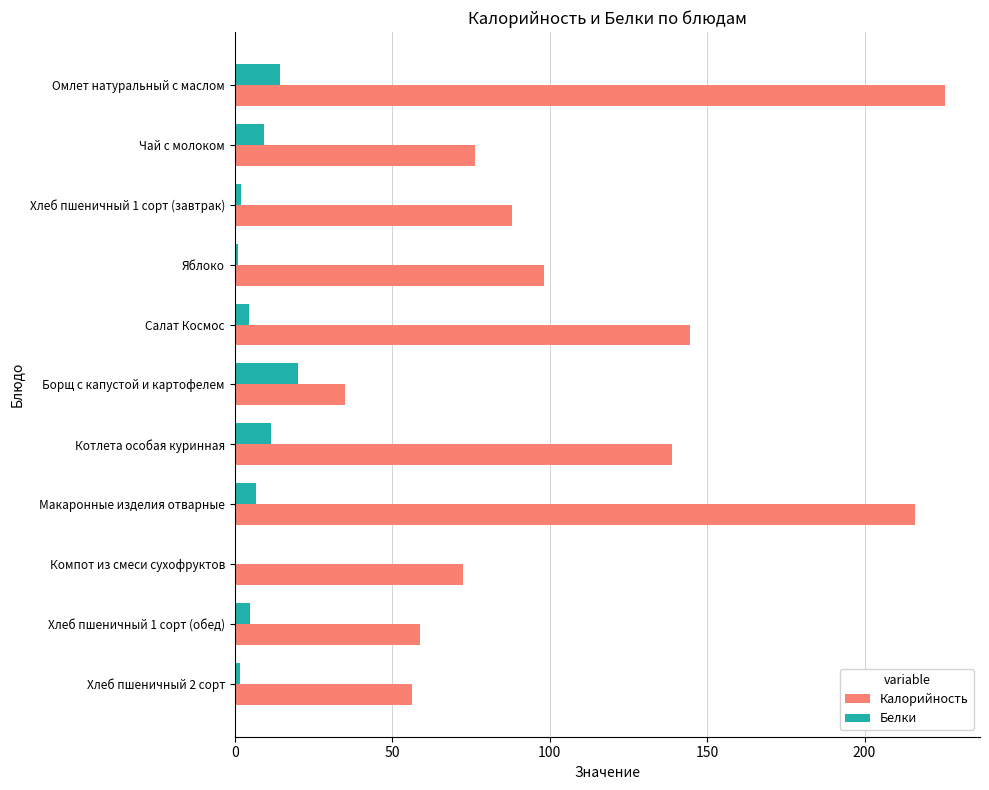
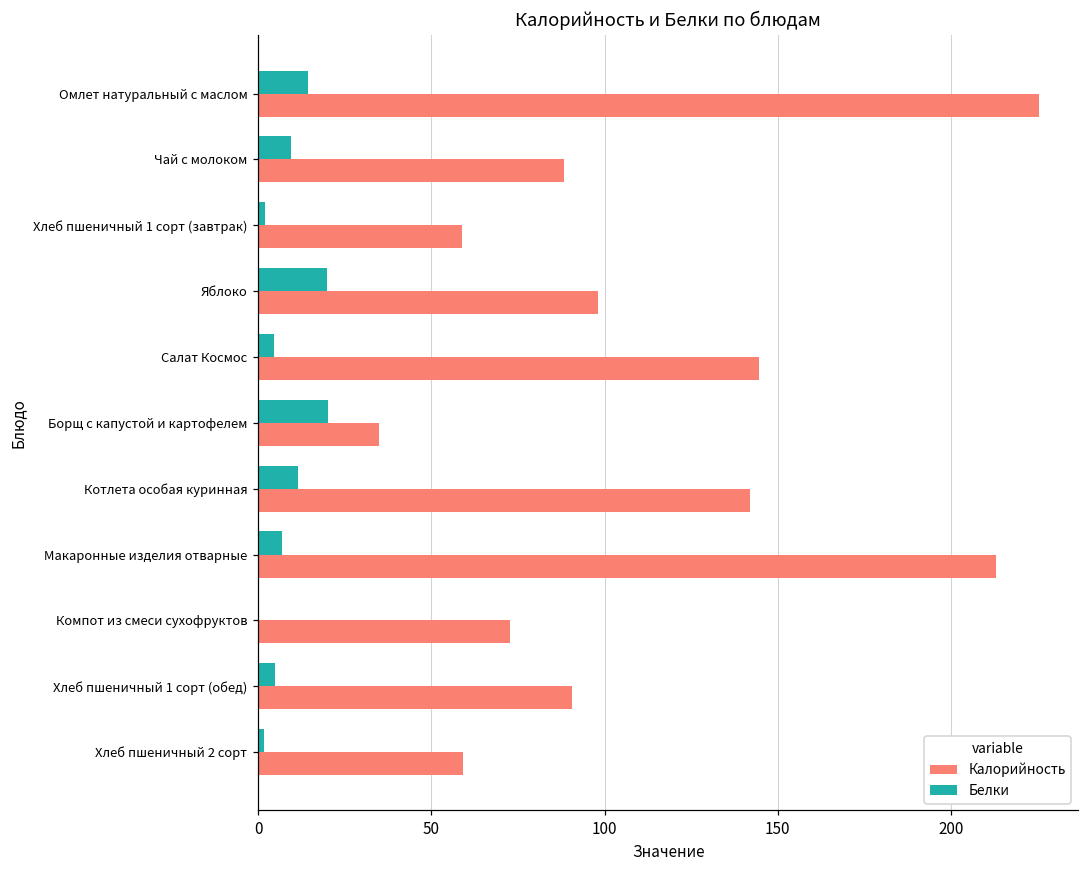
  {
    "Калорийность": {
      "Омлет натуральный с маслом": 225,
-     "Чай с молоком": 76,
-     "Хлеб пшеничный 1 сорт (завтрак)": 88,
+     "Чай с молоком": 88,
+     "Хлеб пшеничный 1 сорт (завтрак)": 59,
      "Яблоко": 98,
      "Салат Космос": 145,
      "Борщ с капустой и картофелем": 35,
-     "Котлета особая куринная": 139,
-     "Макаронные изделия отварные": 216,
+     "Котлета особая куринная": 142,
+     "Макаронные изделия отварные": 213,
      "Компот из смеси сухофруктов": 73,
-     "Хлеб пшеничный 1 сорт (обед)": 59,
-     "Хлеб пшеничный 2 сорт": 56
+     "Хлеб пшеничный 1 сорт (обед)": 91,
+     "Хлеб пшеничный 2 сорт": 59
    },
    "Белки": {
      "Омлет натуральный с маслом": 14,
      "Чай с молоком": 9,
      "Хлеб пшеничный 1 сорт (завтрак)": 2,
-     "Яблоко": 1,
+     "Яблоко": 20,
      "Салат Космос": 5,
      "Борщ с капустой и картофелем": 20,
      "Котлета особая куринная": 11,
      "Макаронные изделия отварные": 7,
      "Хлеб пшеничный 1 сорт (обед)": 5,
      "Хлеб пшеничный 2 сорт": 2
    }
  }
